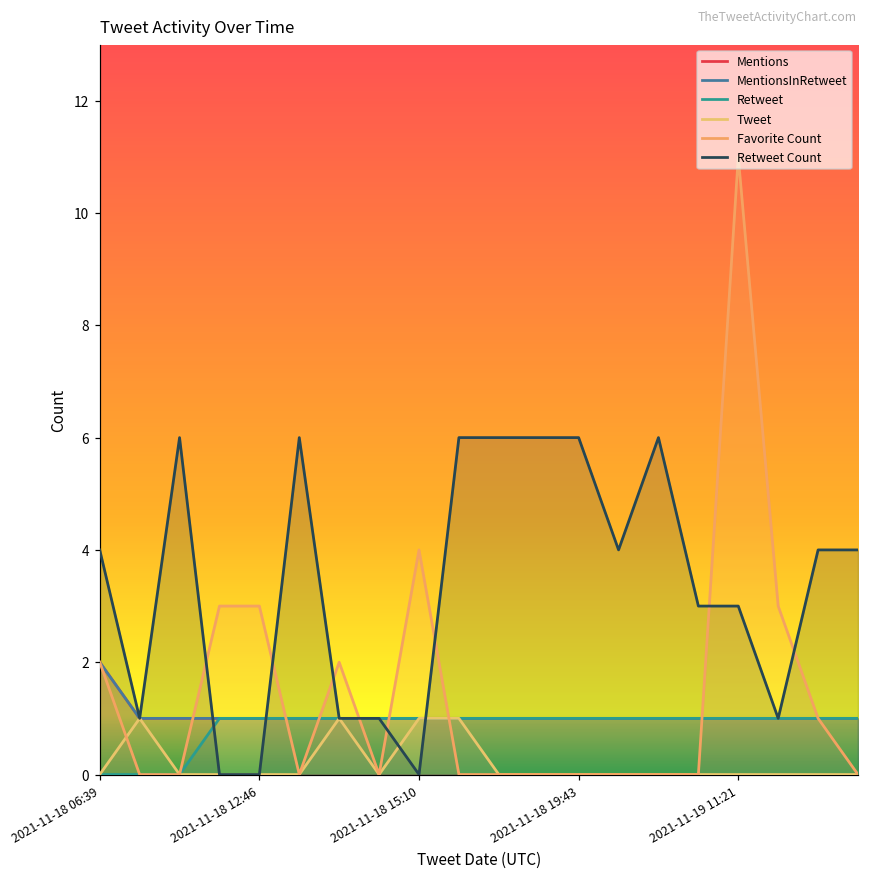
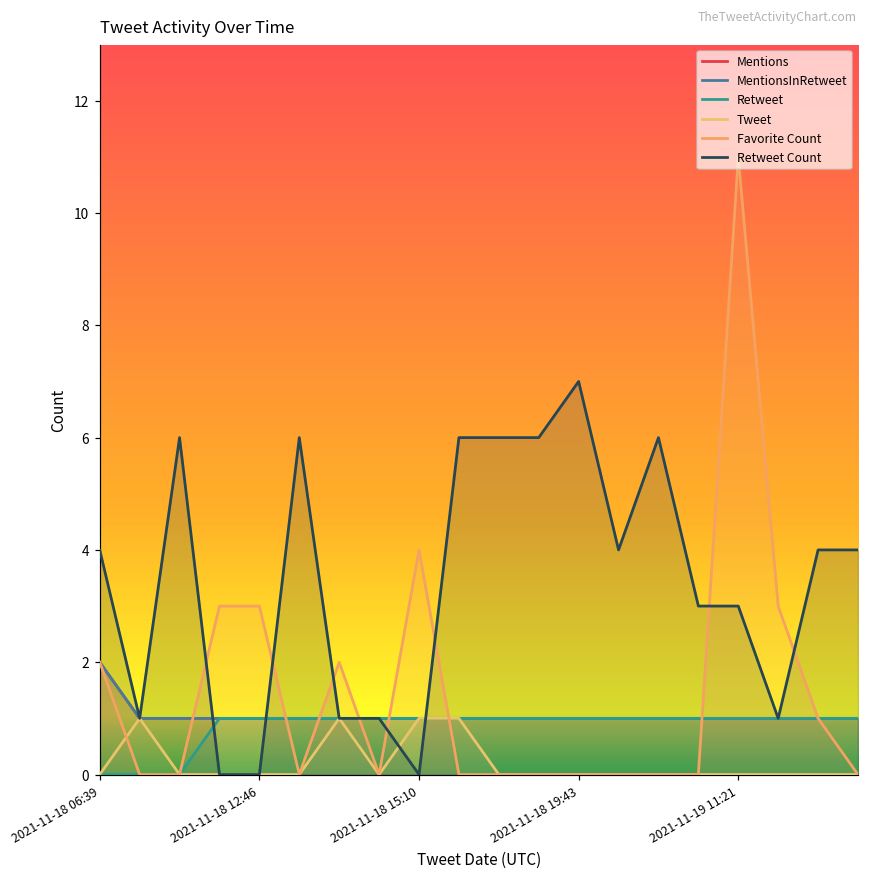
  {
    "Retweet Count": {
      "2021-11-18 06:39": 4,
      "2021-11-18 15:10": 0,
-     "2021-11-18 19:43": 6,
+     "2021-11-18 19:43": 7,
      "2021-11-19 11:21": 3
    }
  }
